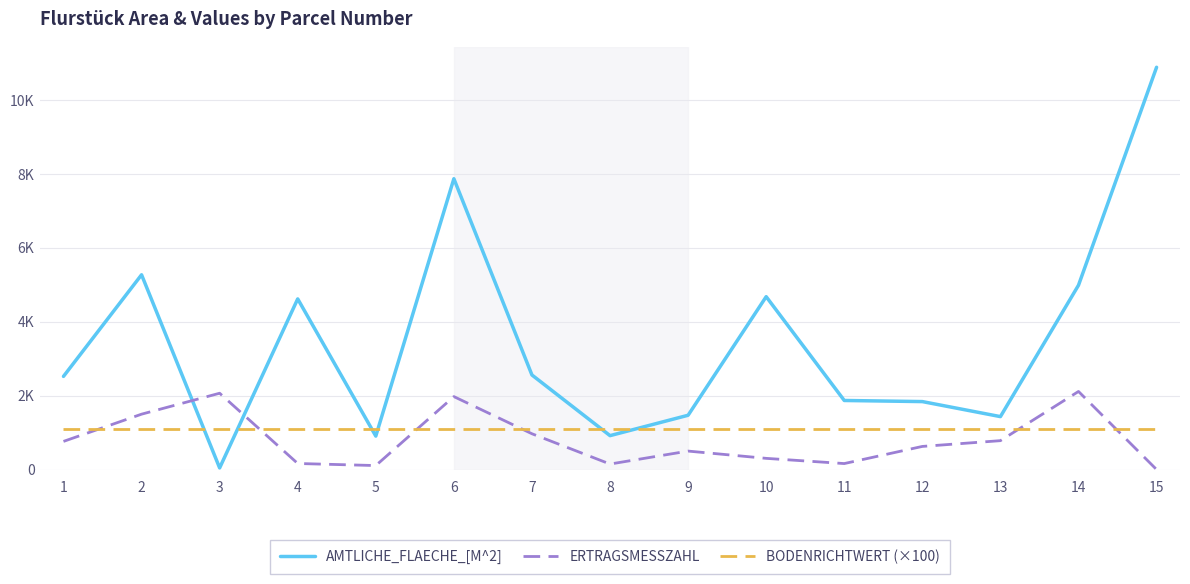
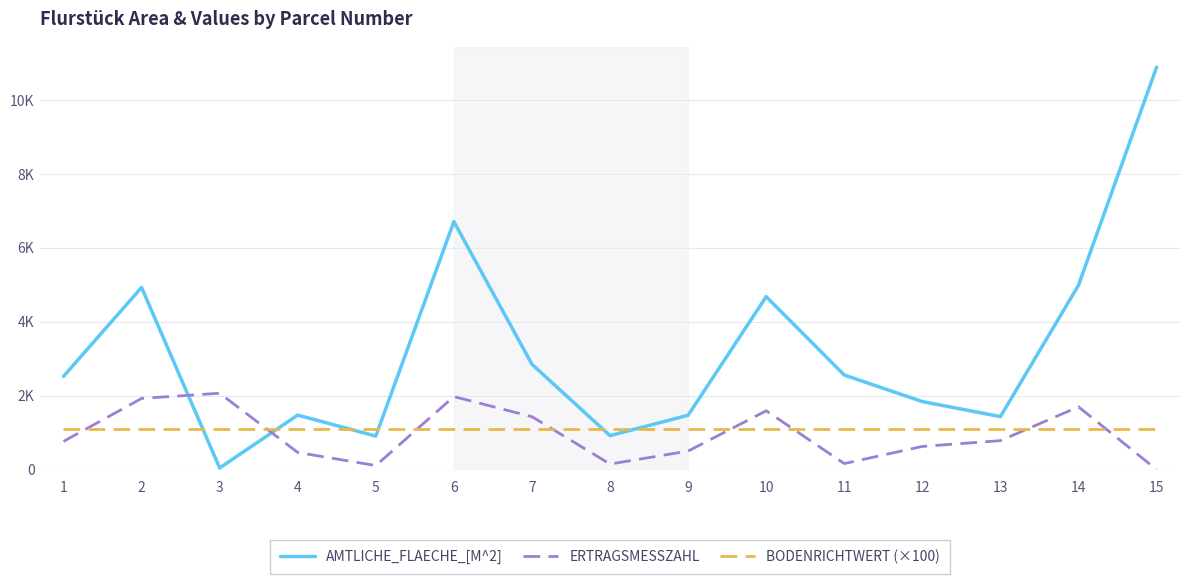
  {
    "AMTLICHE_FLAECHE_[M^2]": {
      "1": 2500,
-     "2": 5300,
+     "2": 4900,
      "3": 0,
-     "4": 4600,
+     "4": 1500,
      "5": 900,
-     "6": 7900,
-     "7": 2600,
+     "6": 6700,
+     "7": 2900,
      "8": 900,
      "9": 1500,
      "10": 4700,
-     "11": 1900,
+     "11": 2600,
      "12": 1800,
      "13": 1400,
      "14": 5000,
      "15": 10900
    },
    "ERTRAGSMESSZAHL": {
      "1": 800,
-     "2": 1500,
+     "2": 1900,
      "3": 2100,
-     "4": 200,
+     "4": 500,
      "5": 100,
      "6": 2000,
-     "7": 1000,
+     "7": 1400,
      "8": 100,
      "9": 500,
-     "10": 300,
+     "10": 1600,
      "11": 200,
      "12": 600,
      "13": 800,
-     "14": 2100,
+     "14": 1700,
      "15": 0
    },
    "BODENRICHTWERT (×100)": {
      "1": 1100,
      "2": 1100,
      "3": 1100,
      "4": 1100,
      "5": 1100,
      "6": 1100,
      "7": 1100,
      "8": 1100,
      "9": 1100,
      "10": 1100,
      "11": 1100,
      "12": 1100,
      "13": 1100,
      "14": 1100,
      "15": 1100
    }
  }
